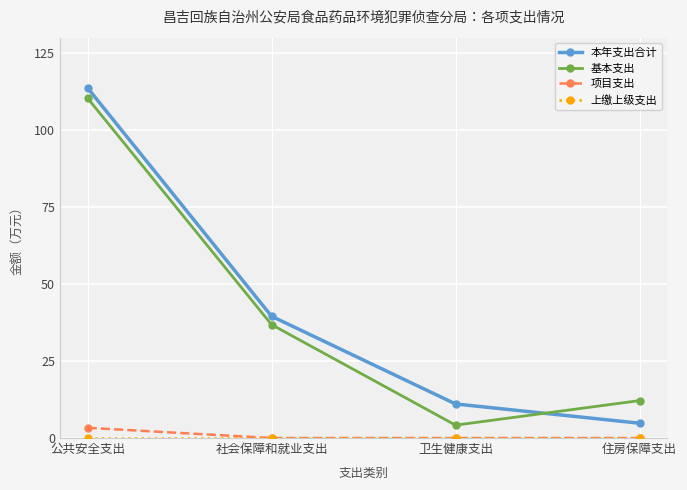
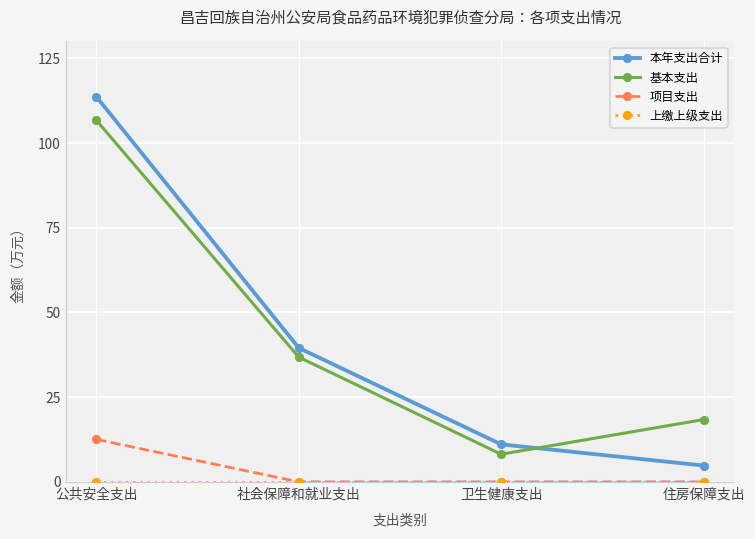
  {
    "本年支出合计": {
      "公共安全支出": 114,
      "社会保障和就业支出": 40,
      "卫生健康支出": 11,
      "住房保障支出": 5
    },
    "基本支出": {
-     "公共安全支出": 110,
+     "公共安全支出": 107,
      "社会保障和就业支出": 37,
-     "卫生健康支出": 4,
-     "住房保障支出": 12
+     "卫生健康支出": 8,
+     "住房保障支出": 18
    },
    "项目支出": {
-     "公共安全支出": 3
+     "公共安全支出": 13
    },
    "上缴上级支出": {
      "公共安全支出": 0
    }
  }
